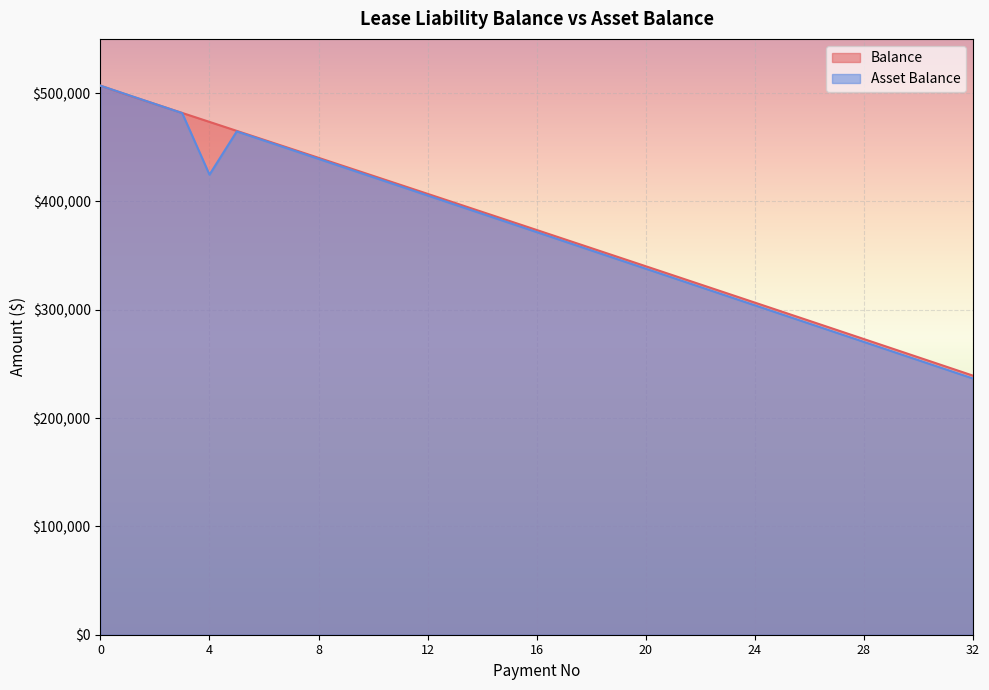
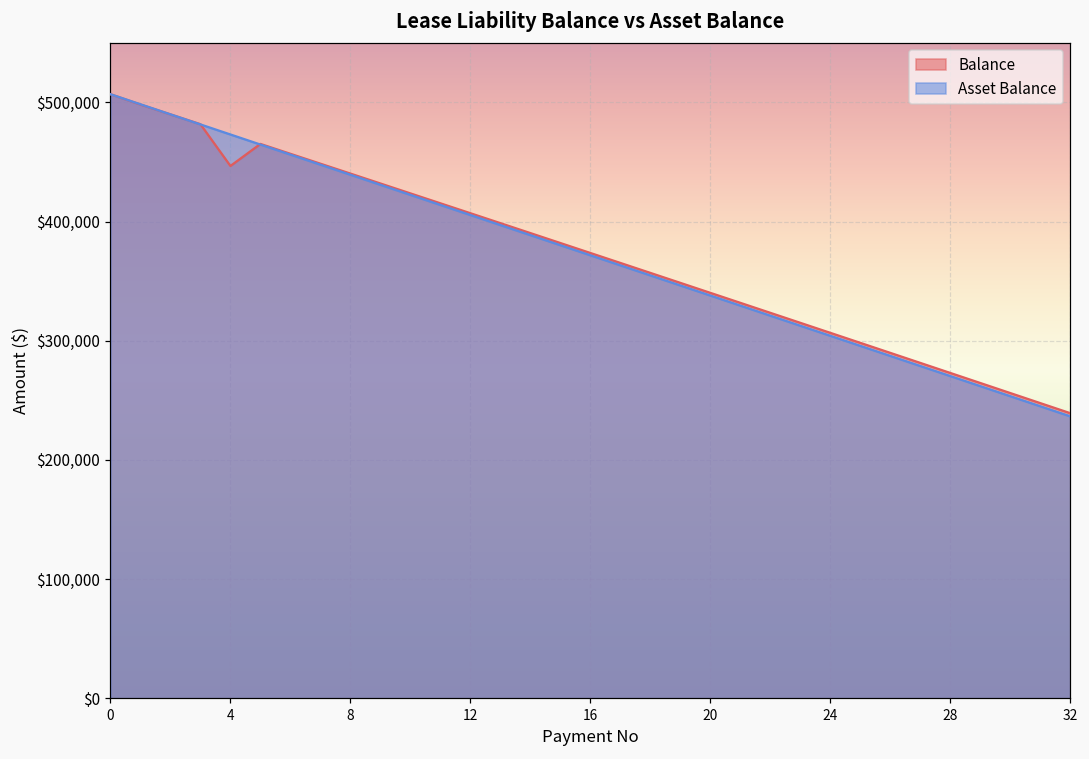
  {
    "Balance": {
-     "4": "$473,000",
+     "4": "$447,000",
      "24": "$307,000",
      "28": "$273,000",
      "32": "$239,000"
    },
    "Asset Balance": {
-     "4": "$425,000",
+     "4": "$473,000",
      "24": "$304,000",
      "28": "$270,000",
      "32": "$237,000"
    }
  }
